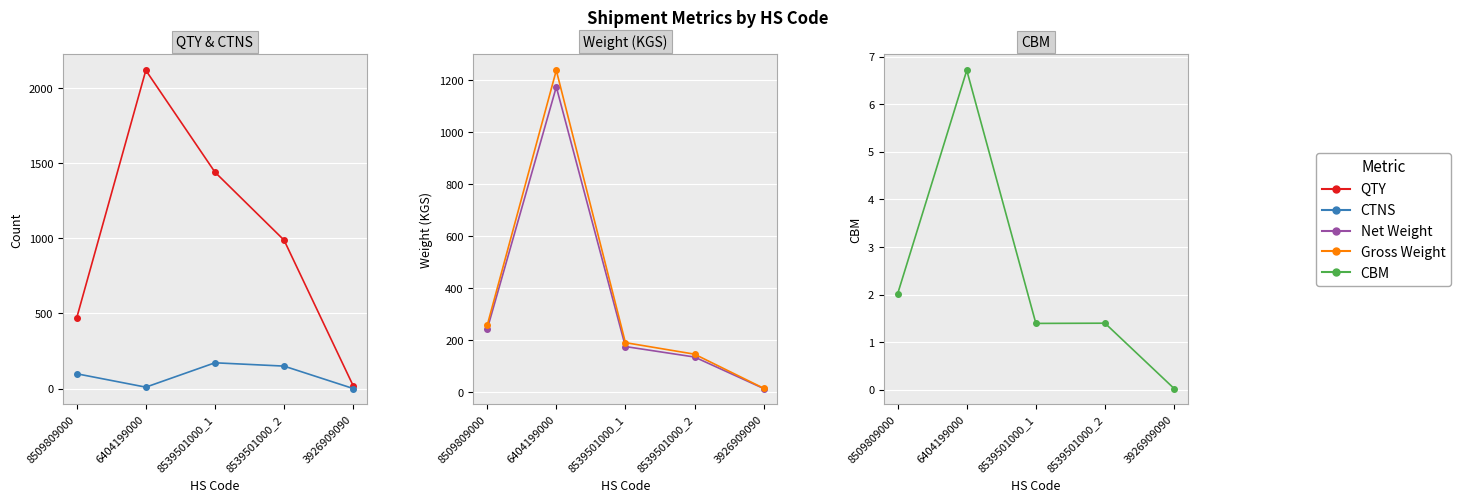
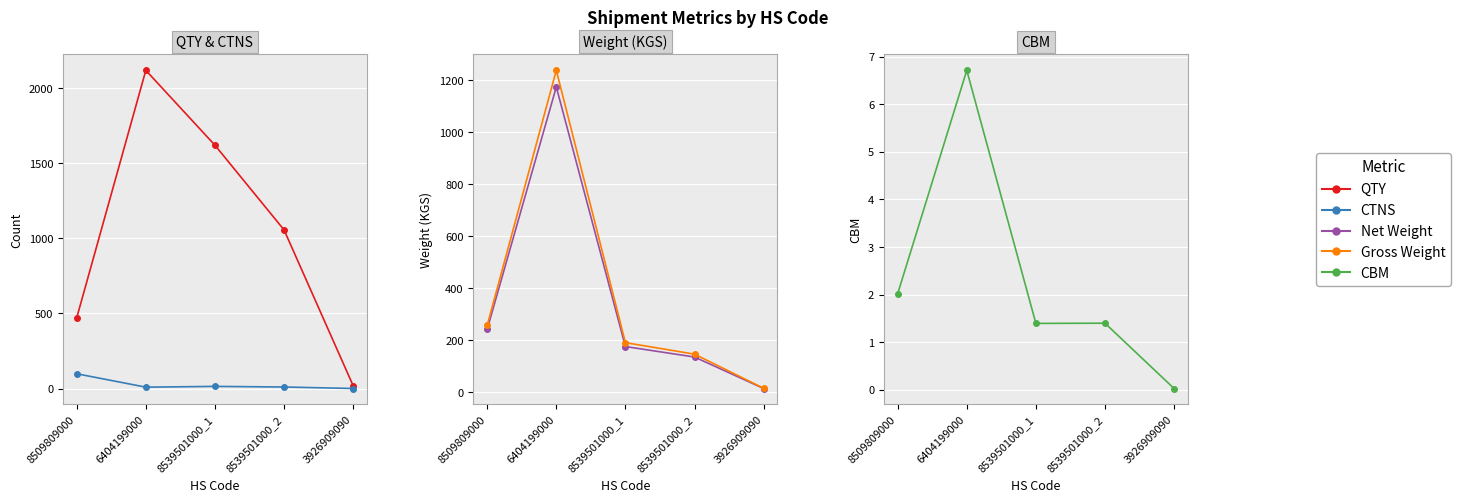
  {
    "QTY & CTNS": {
      "QTY": {
        "8509809000": 470,
        "6404199000": 2120,
-       "8539501000_1": 1440,
-       "8539501000_2": 990,
+       "8539501000_1": 1620,
+       "8539501000_2": 1060,
        "3926909090": 20
      },
      "CTNS": {
        "8509809000": 100,
        "6404199000": 10,
-       "8539501000_1": 170,
-       "8539501000_2": 150,
+       "8539501000_1": 20,
+       "8539501000_2": 10,
        "3926909090": 0
      }
    },
    "Weight (KGS)": {
      "Net Weight": {
        "8509809000": 240,
        "6404199000": 1170,
        "8539501000_1": 180,
        "8539501000_2": 140
      },
      "Gross Weight": {
        "8509809000": 260,
        "6404199000": 1240,
        "8539501000_1": 190,
        "8539501000_2": 150
      }
    },
    "CBM": {
      "8509809000": 2.0,
      "6404199000": 6.7,
      "8539501000_1": 1.4,
      "8539501000_2": 1.4,
      "3926909090": 0.0
    }
  }
